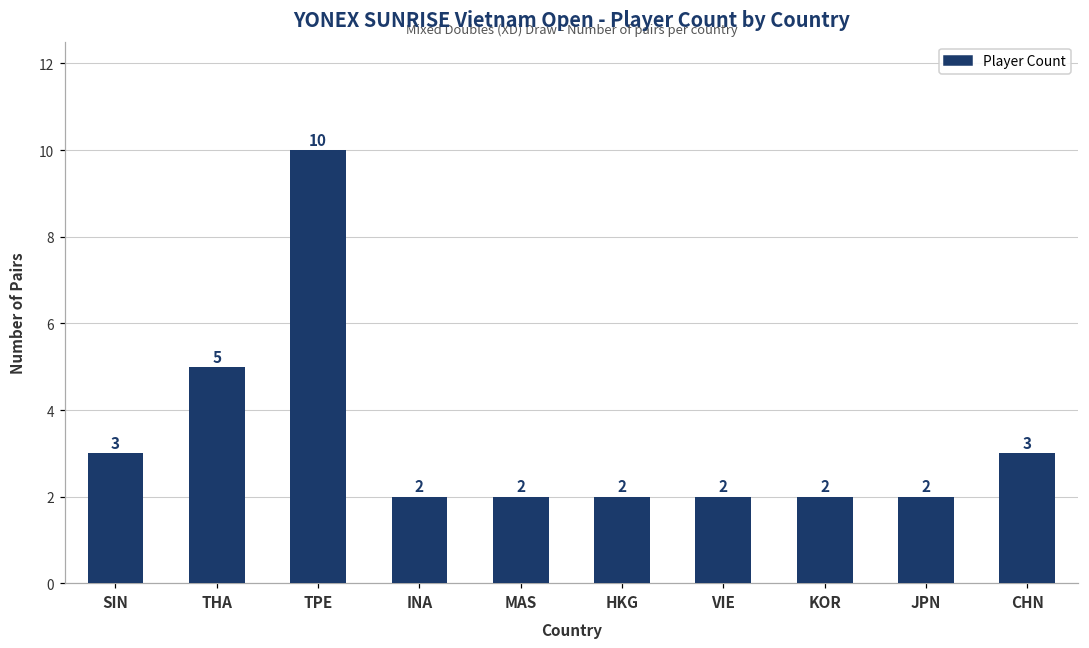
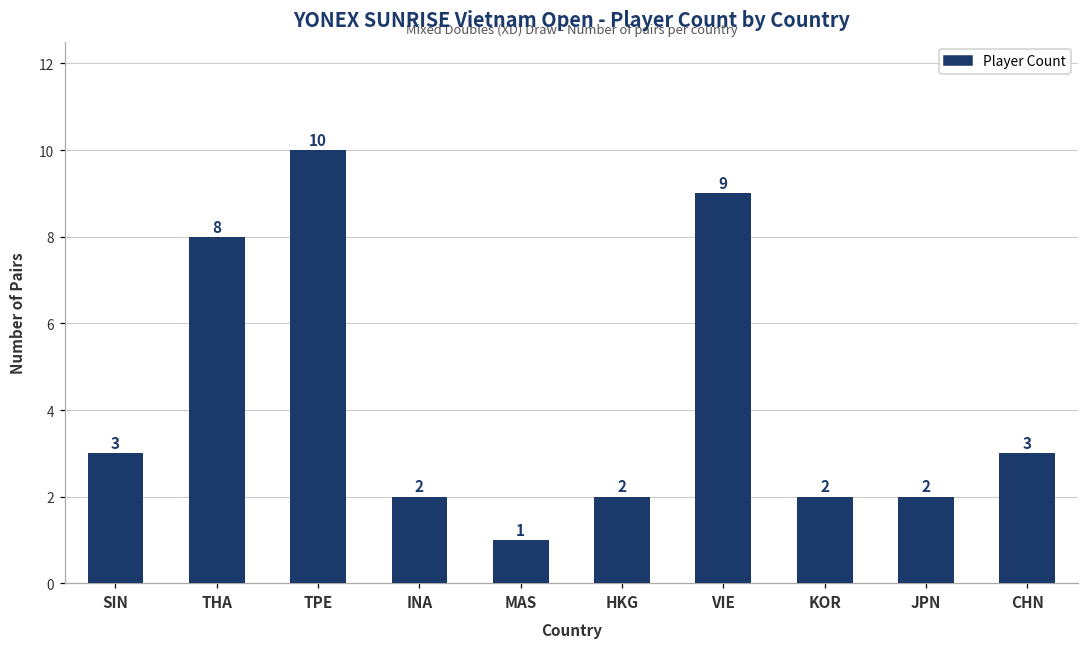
  {
    "SIN": 3,
-   "THA": 5,
+   "THA": 8,
    "TPE": 10,
    "INA": 2,
-   "MAS": 2,
+   "MAS": 1,
    "HKG": 2,
-   "VIE": 2,
+   "VIE": 9,
    "KOR": 2,
    "JPN": 2,
    "CHN": 3
  }
